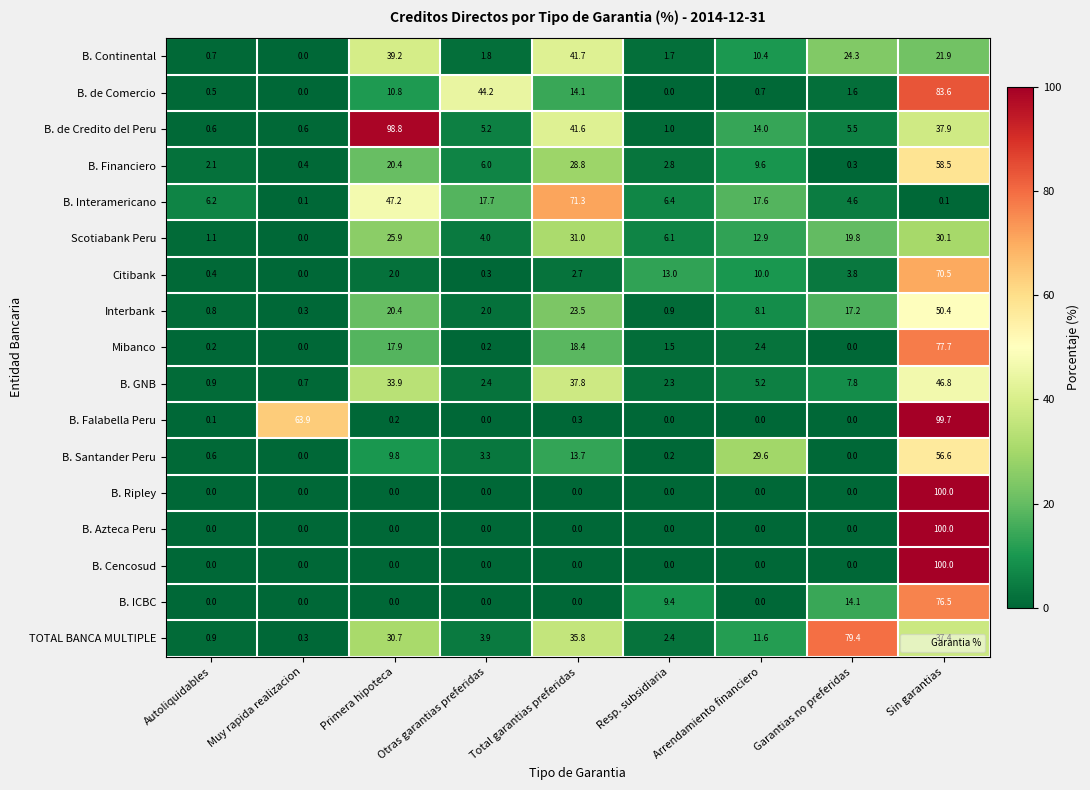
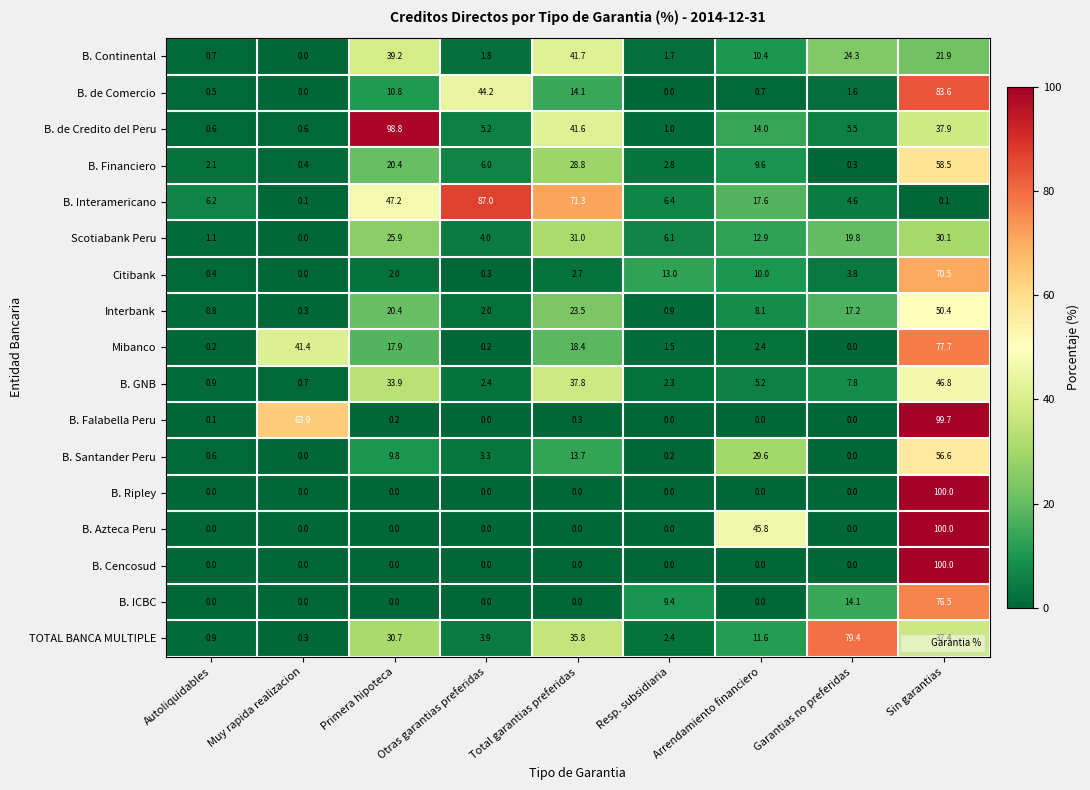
  {
    "B. Continental": {
      "Autoliquidables": 0.7,
      "Muy rapida realizacion": 0.0,
      "Primera hipoteca": 39.2,
      "Otras garantias preferidas": 1.8,
      "Total garantias preferidas": 41.7,
      "Resp. subsidiaria": 1.7,
      "Arrendamiento financiero": 10.4,
      "Garantias no preferidas": 24.3,
      "Sin garantias": 21.9
    },
    "B. de Comercio": {
      "Autoliquidables": 0.5,
      "Muy rapida realizacion": 0.0,
      "Primera hipoteca": 10.8,
      "Otras garantias preferidas": 44.2,
      "Total garantias preferidas": 14.1,
      "Resp. subsidiaria": 0.0,
      "Arrendamiento financiero": 0.7,
      "Garantias no preferidas": 1.6,
      "Sin garantias": 83.6
    },
    "B. de Credito del Peru": {
      "Autoliquidables": 0.6,
      "Muy rapida realizacion": 0.6,
      "Primera hipoteca": 98.8,
      "Otras garantias preferidas": 5.2,
      "Total garantias preferidas": 41.6,
      "Resp. subsidiaria": 1.0,
      "Arrendamiento financiero": 14.0,
      "Garantias no preferidas": 5.5,
      "Sin garantias": 37.9
    },
    "B. Financiero": {
      "Autoliquidables": 2.1,
      "Muy rapida realizacion": 0.4,
      "Primera hipoteca": 20.4,
      "Otras garantias preferidas": 6.0,
      "Total garantias preferidas": 28.8,
      "Resp. subsidiaria": 2.8,
      "Arrendamiento financiero": 9.6,
      "Garantias no preferidas": 0.3,
      "Sin garantias": 58.5
    },
    "B. Interamericano": {
      "Autoliquidables": 6.2,
      "Muy rapida realizacion": 0.1,
      "Primera hipoteca": 47.2,
-     "Otras garantias preferidas": 17.7,
+     "Otras garantias preferidas": 87.0,
      "Total garantias preferidas": 71.3,
      "Resp. subsidiaria": 6.4,
      "Arrendamiento financiero": 17.6,
      "Garantias no preferidas": 4.6,
      "Sin garantias": 0.1
    },
    "Scotiabank Peru": {
      "Autoliquidables": 1.1,
      "Muy rapida realizacion": 0.0,
      "Primera hipoteca": 25.9,
      "Otras garantias preferidas": 4.0,
      "Total garantias preferidas": 31.0,
      "Resp. subsidiaria": 6.1,
      "Arrendamiento financiero": 12.9,
      "Garantias no preferidas": 19.8,
      "Sin garantias": 30.1
    },
    "Citibank": {
      "Autoliquidables": 0.4,
      "Muy rapida realizacion": 0.0,
      "Primera hipoteca": 2.0,
      "Otras garantias preferidas": 0.3,
      "Total garantias preferidas": 2.7,
      "Resp. subsidiaria": 13.0,
      "Arrendamiento financiero": 10.0,
      "Garantias no preferidas": 3.8,
      "Sin garantias": 70.5
    },
    "Interbank": {
      "Autoliquidables": 0.8,
      "Muy rapida realizacion": 0.3,
      "Primera hipoteca": 20.4,
      "Otras garantias preferidas": 2.0,
      "Total garantias preferidas": 23.5,
      "Resp. subsidiaria": 0.9,
      "Arrendamiento financiero": 8.1,
      "Garantias no preferidas": 17.2,
      "Sin garantias": 50.4
    },
    "Mibanco": {
      "Autoliquidables": 0.2,
-     "Muy rapida realizacion": 0.0,
+     "Muy rapida realizacion": 41.4,
      "Primera hipoteca": 17.9,
      "Otras garantias preferidas": 0.2,
      "Total garantias preferidas": 18.4,
      "Resp. subsidiaria": 1.5,
      "Arrendamiento financiero": 2.4,
      "Garantias no preferidas": 0.0,
      "Sin garantias": 77.7
    },
    "B. GNB": {
      "Autoliquidables": 0.9,
      "Muy rapida realizacion": 0.7,
      "Primera hipoteca": 33.9,
      "Otras garantias preferidas": 2.4,
      "Total garantias preferidas": 37.8,
      "Resp. subsidiaria": 2.3,
      "Arrendamiento financiero": 5.2,
      "Garantias no preferidas": 7.8,
      "Sin garantias": 46.8
    },
    "B. Falabella Peru": {
      "Autoliquidables": 0.1,
      "Muy rapida realizacion": 63.9,
      "Primera hipoteca": 0.2,
      "Otras garantias preferidas": 0.0,
      "Total garantias preferidas": 0.3,
      "Resp. subsidiaria": 0.0,
      "Arrendamiento financiero": 0.0,
      "Garantias no preferidas": 0.0,
      "Sin garantias": 99.7
    },
    "B. Santander Peru": {
      "Autoliquidables": 0.6,
      "Muy rapida realizacion": 0.0,
      "Primera hipoteca": 9.8,
      "Otras garantias preferidas": 3.3,
      "Total garantias preferidas": 13.7,
      "Resp. subsidiaria": 0.2,
      "Arrendamiento financiero": 29.6,
      "Garantias no preferidas": 0.0,
      "Sin garantias": 56.6
    },
    "B. Ripley": {
      "Autoliquidables": 0.0,
      "Muy rapida realizacion": 0.0,
      "Primera hipoteca": 0.0,
      "Otras garantias preferidas": 0.0,
      "Total garantias preferidas": 0.0,
      "Resp. subsidiaria": 0.0,
      "Arrendamiento financiero": 0.0,
      "Garantias no preferidas": 0.0,
      "Sin garantias": 100.0
    },
    "B. Azteca Peru": {
      "Autoliquidables": 0.0,
      "Muy rapida realizacion": 0.0,
      "Primera hipoteca": 0.0,
      "Otras garantias preferidas": 0.0,
      "Total garantias preferidas": 0.0,
      "Resp. subsidiaria": 0.0,
-     "Arrendamiento financiero": 0.0,
+     "Arrendamiento financiero": 45.8,
      "Garantias no preferidas": 0.0,
      "Sin garantias": 100.0
    },
    "B. Cencosud": {
      "Autoliquidables": 0.0,
      "Muy rapida realizacion": 0.0,
      "Primera hipoteca": 0.0,
      "Otras garantias preferidas": 0.0,
      "Total garantias preferidas": 0.0,
      "Resp. subsidiaria": 0.0,
      "Arrendamiento financiero": 0.0,
      "Garantias no preferidas": 0.0,
      "Sin garantias": 100.0
    },
    "B. ICBC": {
      "Autoliquidables": 0.0,
      "Muy rapida realizacion": 0.0,
      "Primera hipoteca": 0.0,
      "Otras garantias preferidas": 0.0,
      "Total garantias preferidas": 0.0,
      "Resp. subsidiaria": 9.4,
      "Arrendamiento financiero": 0.0,
      "Garantias no preferidas": 14.1,
      "Sin garantias": 76.5
    },
    "TOTAL BANCA MULTIPLE": {
      "Autoliquidables": 0.9,
      "Muy rapida realizacion": 0.3,
      "Primera hipoteca": 30.7,
      "Otras garantias preferidas": 3.9,
      "Total garantias preferidas": 35.8,
      "Resp. subsidiaria": 2.4,
      "Arrendamiento financiero": 11.6,
      "Garantias no preferidas": 79.4
    }
  }
